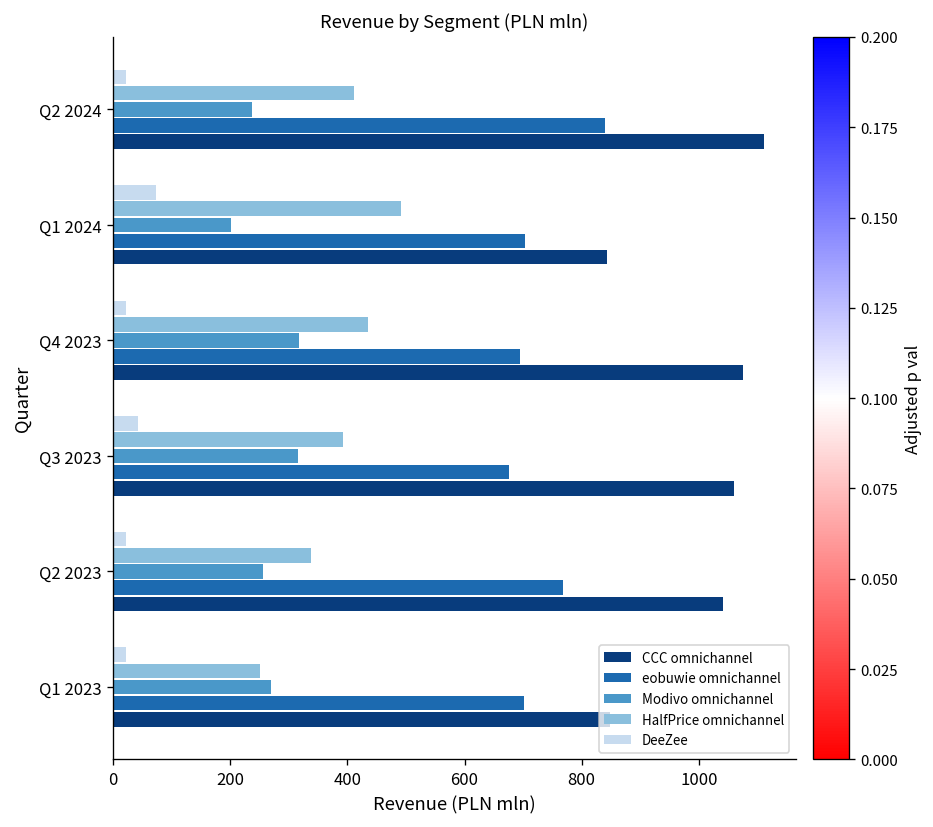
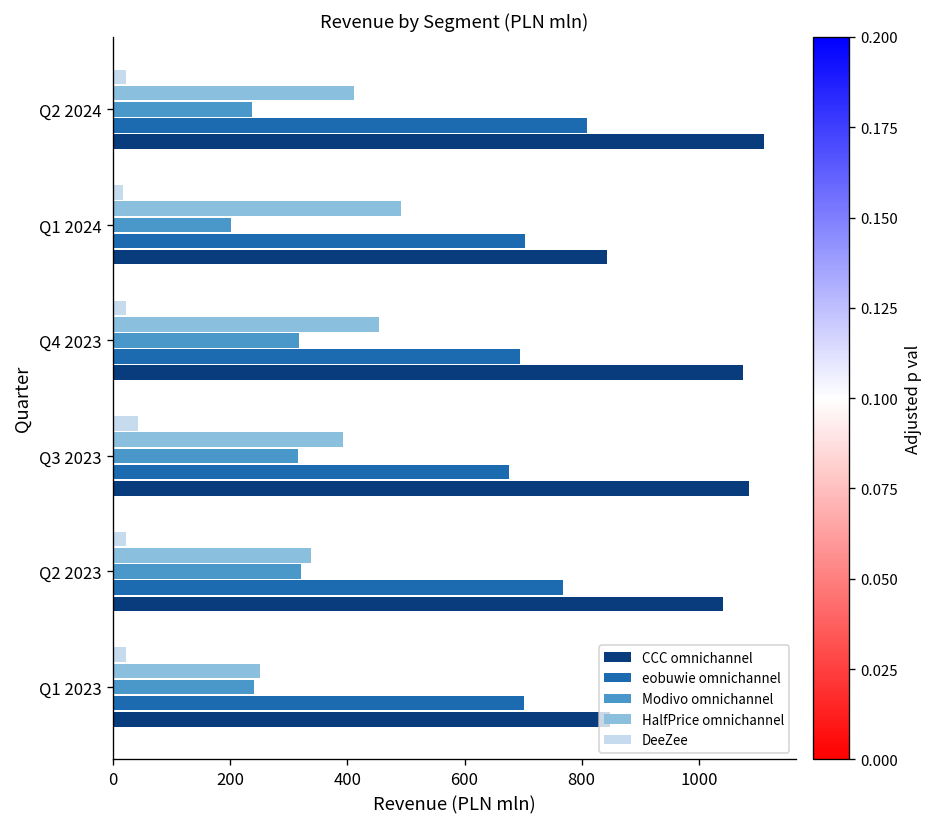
  {
    "CCC omnichannel": {
      "Q2 2024": 1110,
      "Q1 2024": 840,
      "Q4 2023": 1080,
-     "Q3 2023": 1060,
+     "Q3 2023": 1090,
      "Q2 2023": 1040
    },
    "eobuwie omnichannel": {
-     "Q2 2024": 840,
+     "Q2 2024": 810,
      "Q1 2024": 700,
      "Q4 2023": 700,
      "Q3 2023": 680,
      "Q2 2023": 770,
      "Q1 2023": 700
    },
    "Modivo omnichannel": {
      "Q2 2024": 240,
      "Q1 2024": 200,
      "Q4 2023": 320,
      "Q3 2023": 320,
-     "Q2 2023": 260,
-     "Q1 2023": 270
+     "Q2 2023": 320,
+     "Q1 2023": 240
    },
    "HalfPrice omnichannel": {
      "Q2 2024": 410,
      "Q1 2024": 490,
-     "Q4 2023": 440,
+     "Q4 2023": 450,
      "Q3 2023": 390,
      "Q2 2023": 340,
      "Q1 2023": 250
    },
    "DeeZee": {
      "Q2 2024": 20,
-     "Q1 2024": 70,
+     "Q1 2024": 20,
      "Q4 2023": 20,
      "Q3 2023": 40,
      "Q2 2023": 20,
      "Q1 2023": 20
    }
  }
